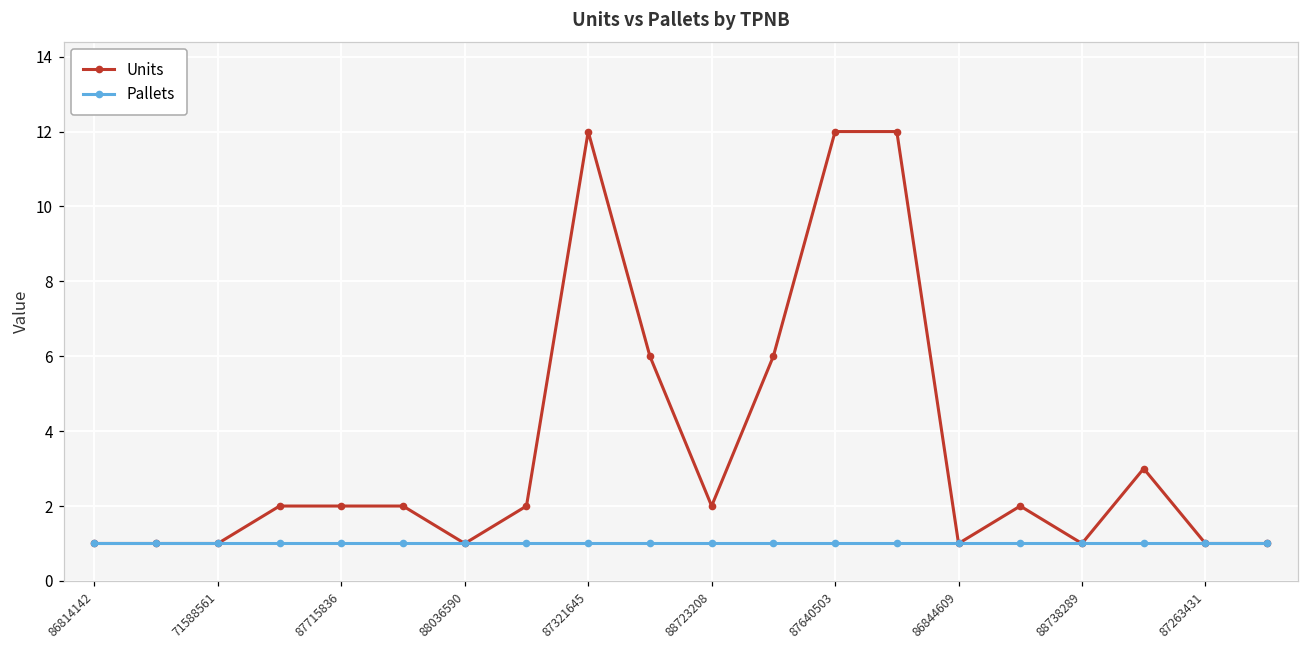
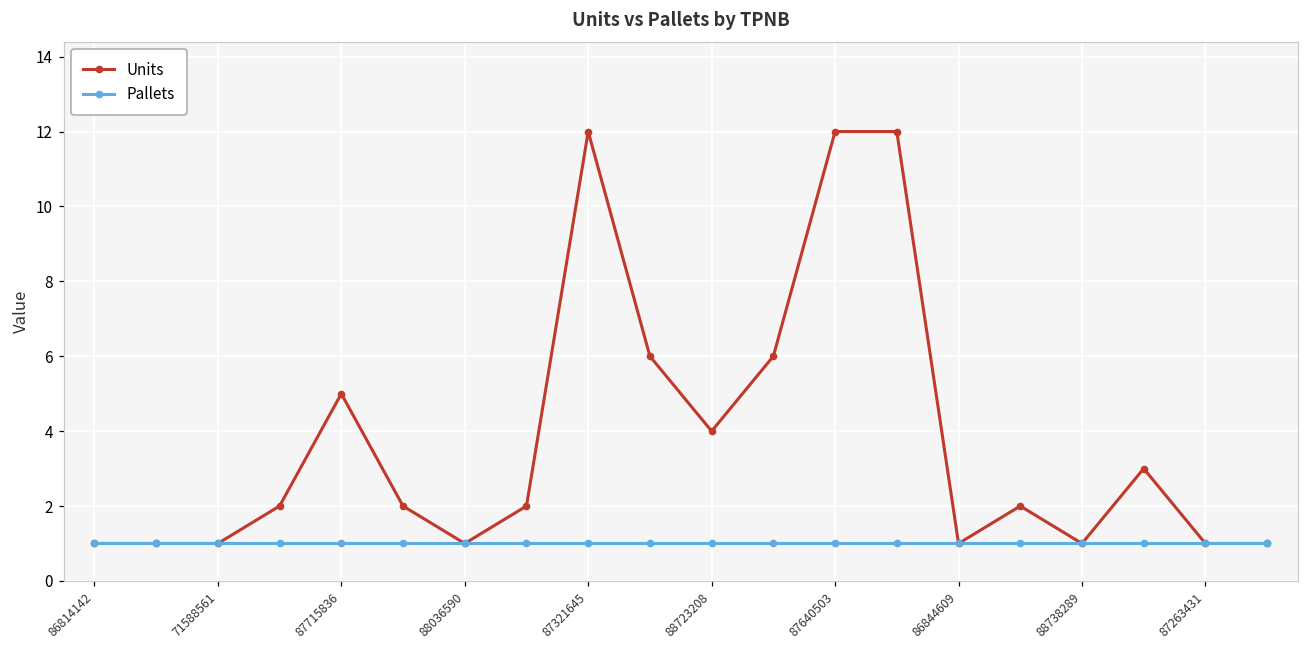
  {
    "Units": {
-     "87715836": 2,
+     "87715836": 5,
      "87321645": 12,
-     "88723208": 2,
+     "88723208": 4,
      "87640503": 12
    },
    "Pallets": {
      "87715836": 1,
      "87321645": 1,
      "88723208": 1,
      "87640503": 1
    }
  }
